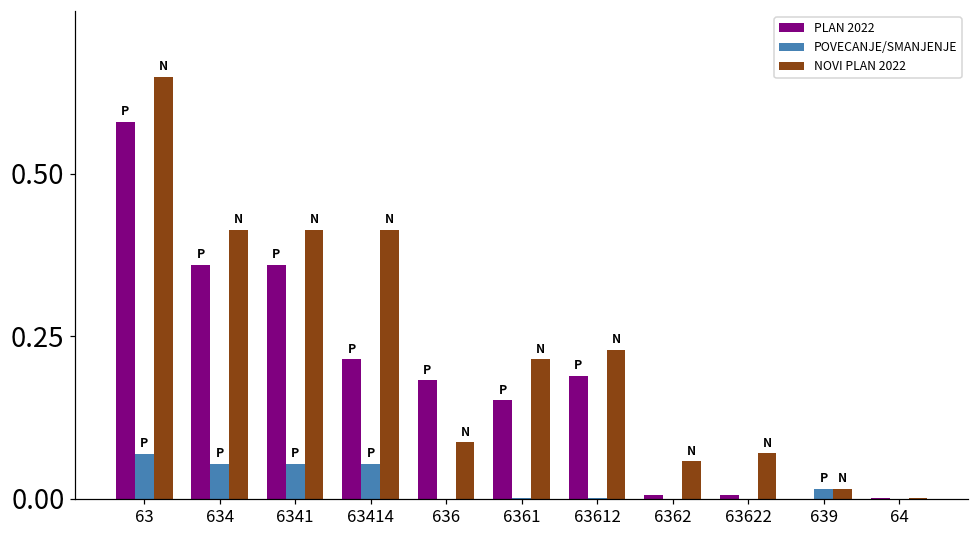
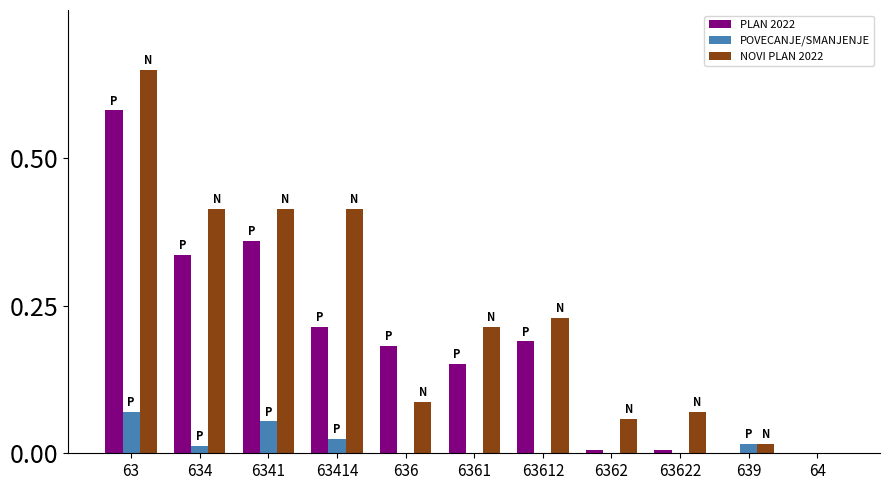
  {
    "PLAN 2022": {
      "63": 0.58,
-     "634": 0.36,
+     "634": 0.34,
      "6341": 0.36,
      "63414": 0.21,
      "636": 0.18,
      "6361": 0.15,
      "63612": 0.19,
      "6362": 0.01,
      "63622": 0.01,
      "639": 0.00
    },
    "POVECANJE/SMANJENJE": {
      "63": 0.07,
-     "634": 0.05,
+     "634": 0.01,
      "6341": 0.05,
-     "63414": 0.05,
+     "63414": 0.02,
      "636": 0.00,
      "639": 0.02,
      "64": 0.00
    },
    "NOVI PLAN 2022": {
      "63": 0.65,
      "634": 0.41,
      "6341": 0.41,
      "63414": 0.41,
      "636": 0.09,
      "6361": 0.21,
      "63612": 0.23,
      "6362": 0.06,
      "63622": 0.07,
      "639": 0.02
    }
  }
